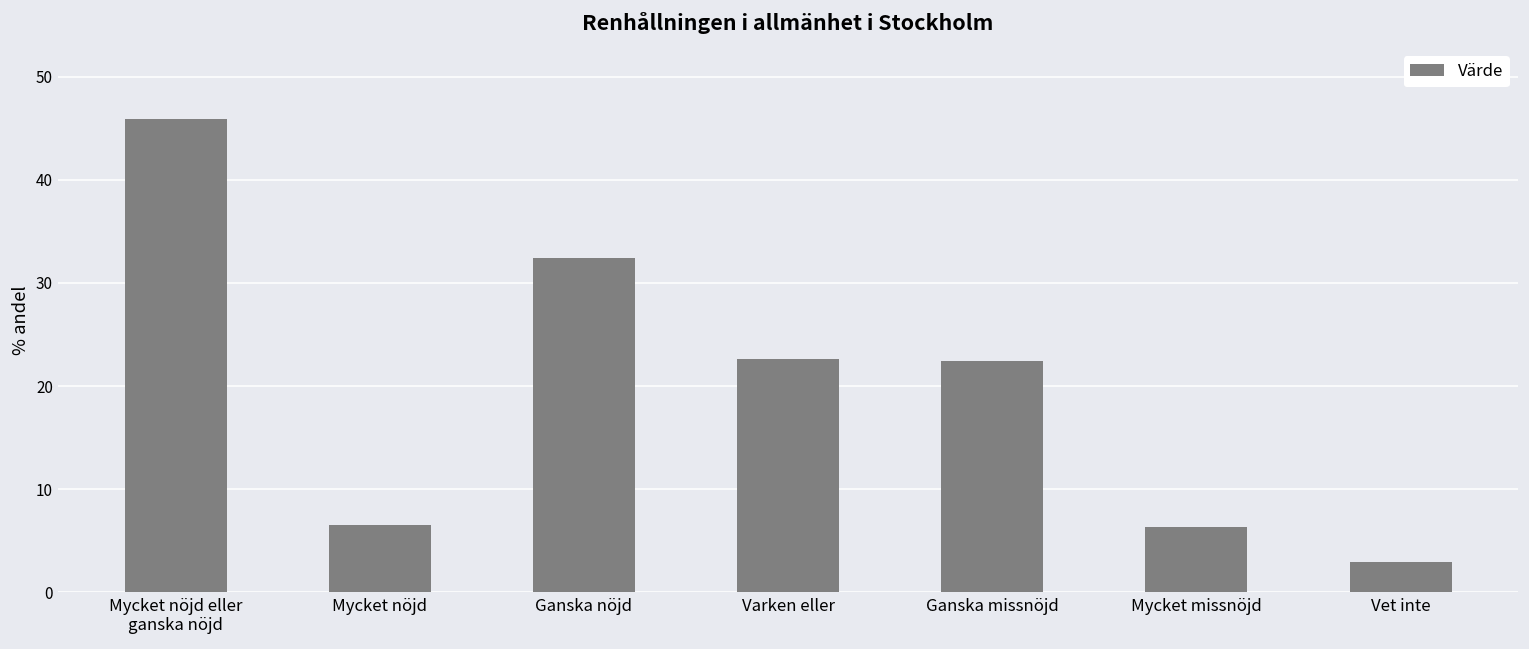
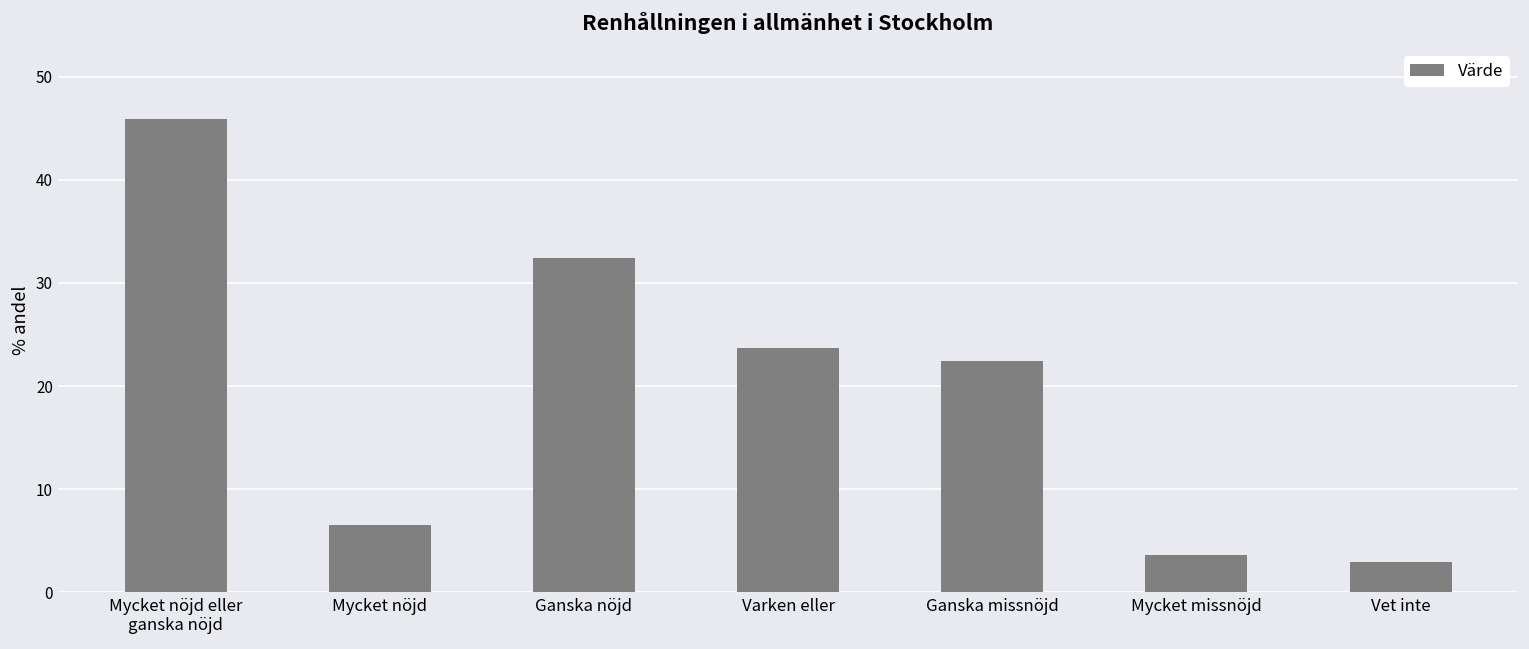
  {
    "Mycket nöjd eller ganska nöjd": 46,
    "Mycket nöjd": 7,
    "Ganska nöjd": 32,
-   "Varken eller": 23,
+   "Varken eller": 24,
    "Ganska missnöjd": 22,
-   "Mycket missnöjd": 6,
+   "Mycket missnöjd": 4,
    "Vet inte": 3
  }
